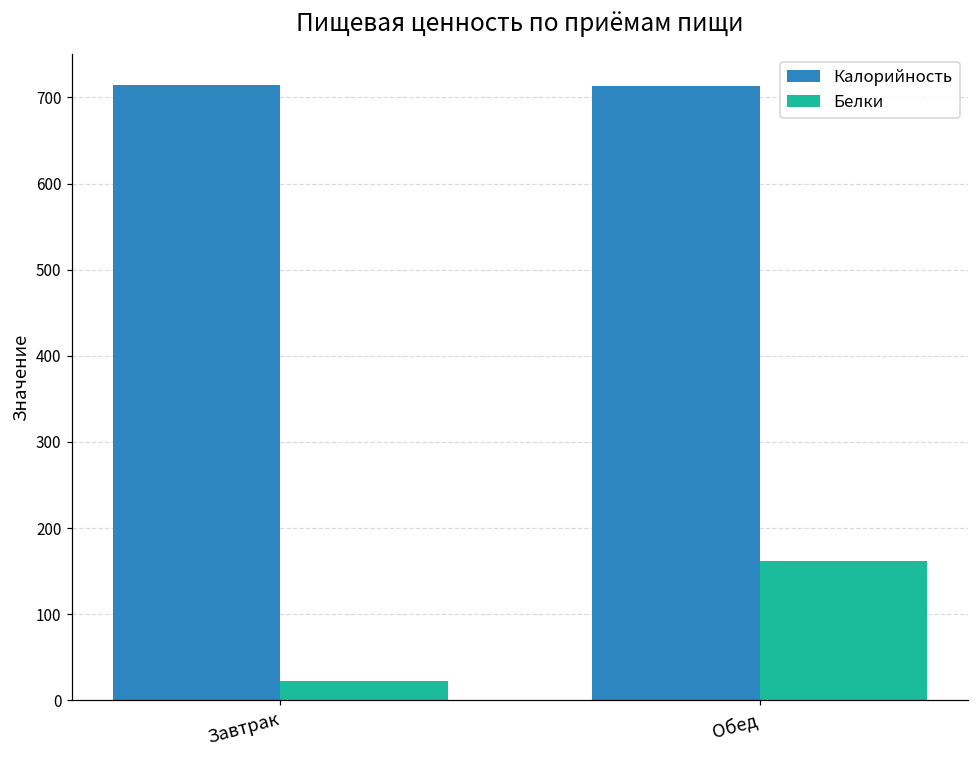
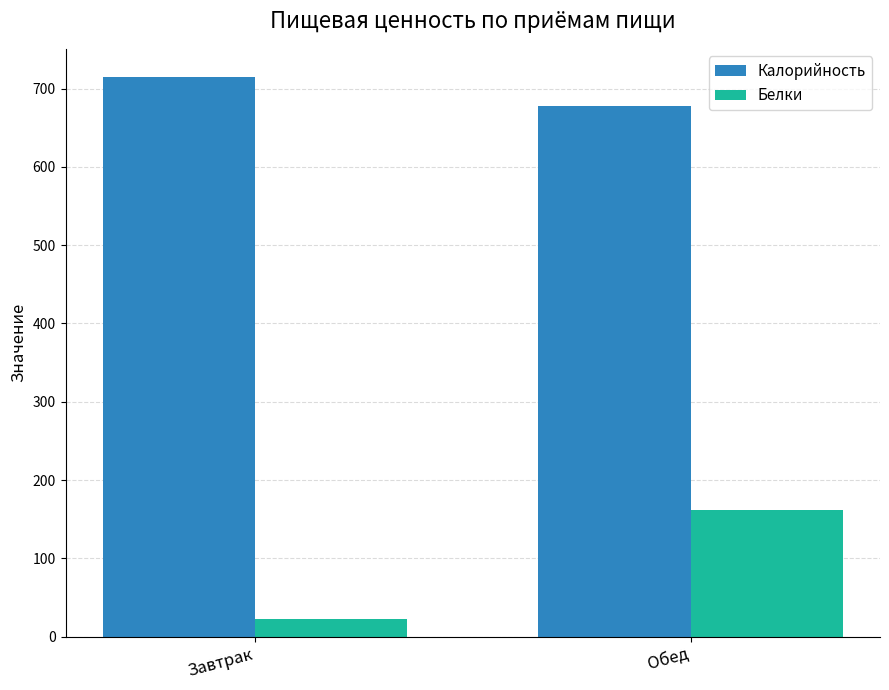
  {
    "Калорийность": {
      "Завтрак": 720,
-     "Обед": 710
+     "Обед": 680
    },
    "Белки": {
      "Завтрак": 20,
      "Обед": 160
    }
  }
